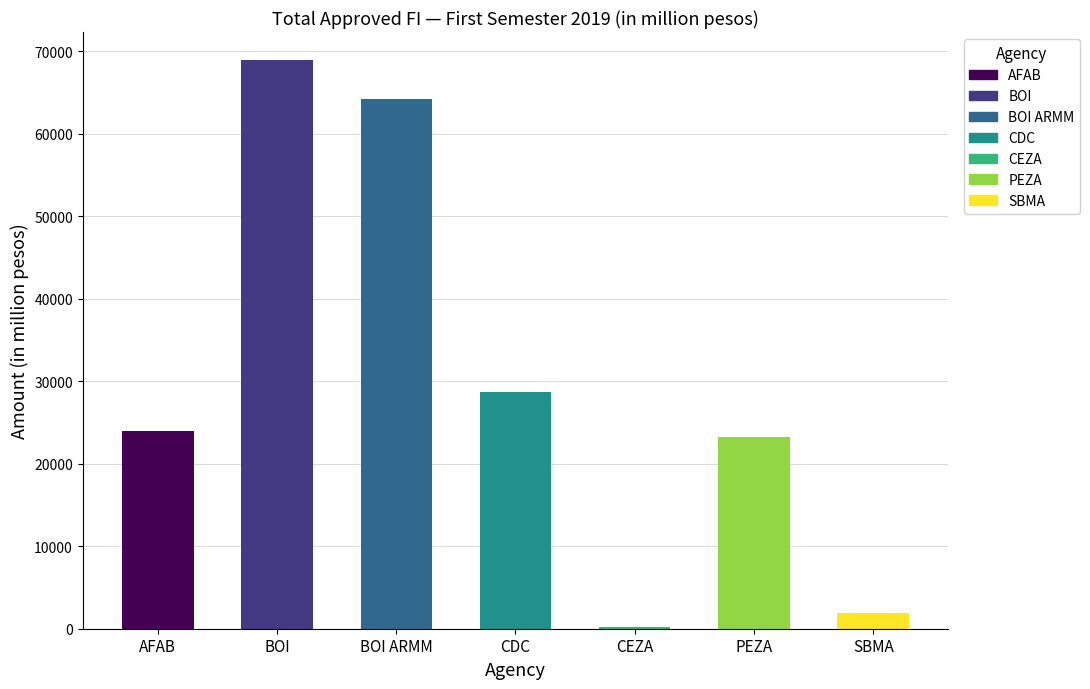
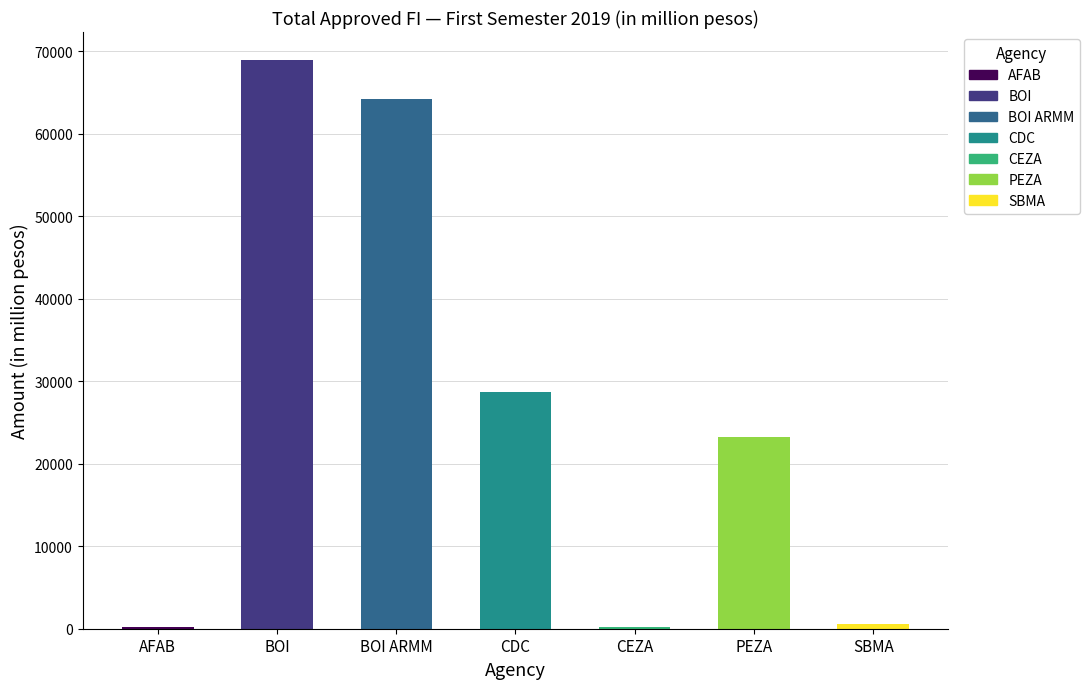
  {
-   "AFAB": 24000,
+   "AFAB": 0,
    "BOI": 69000,
    "BOI ARMM": 64000,
    "CDC": 29000,
    "PEZA": 23000,
-   "SBMA": 2000
+   "SBMA": 1000
  }
